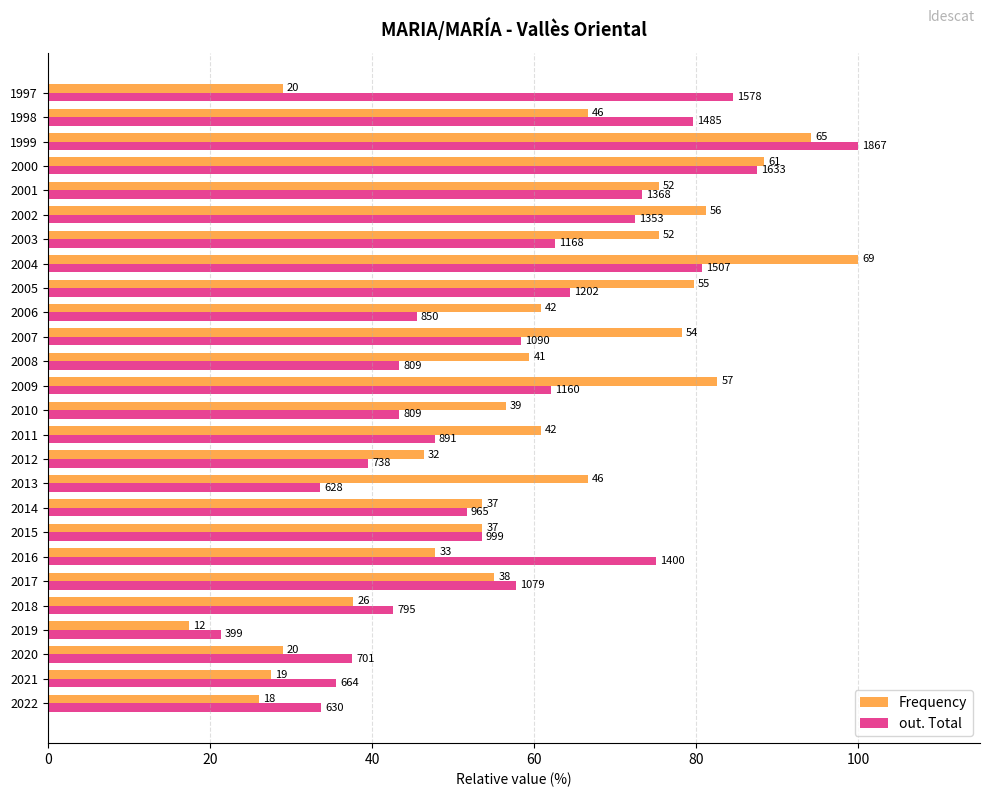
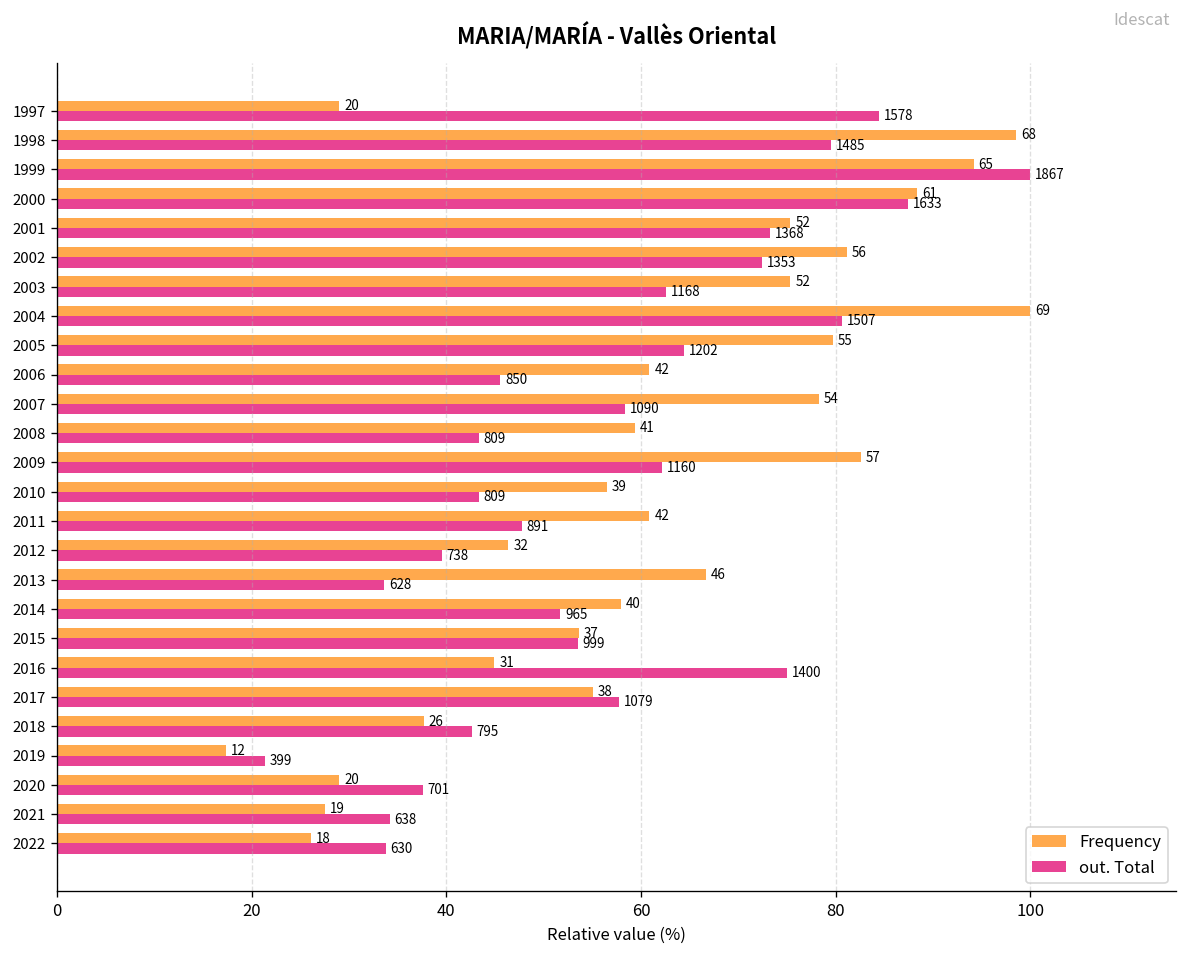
  {
    "Frequency": {
-     "1998": 46,
-     "2014": 37,
-     "2016": 33
+     "1998": 68,
+     "2014": 40,
+     "2016": 31
    },
    "out. Total": {
-     "2021": 664
+     "2021": 638
    }
  }
